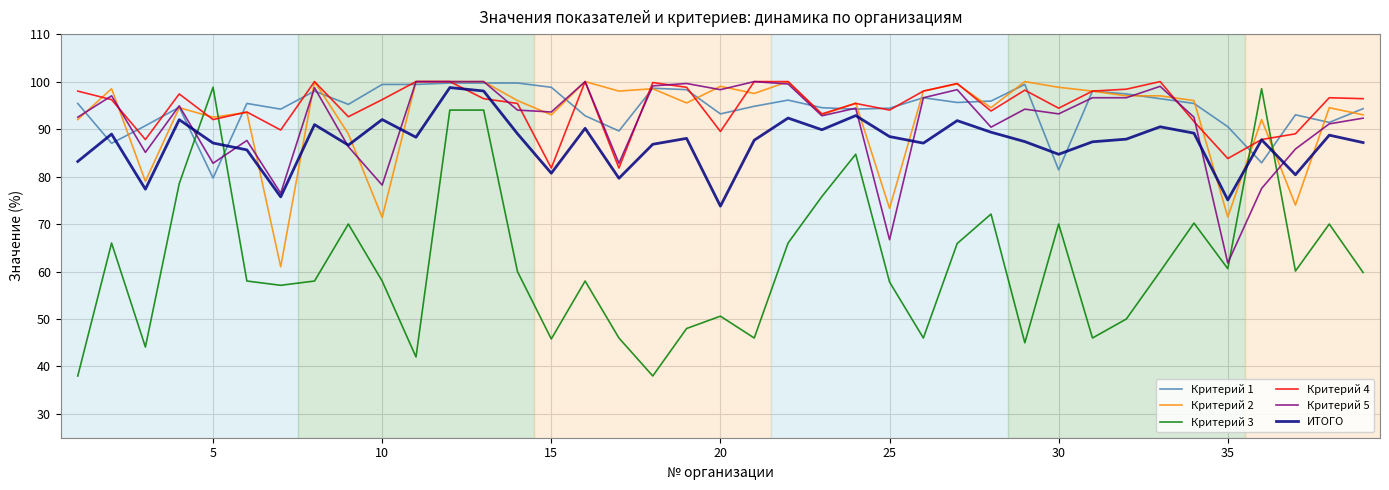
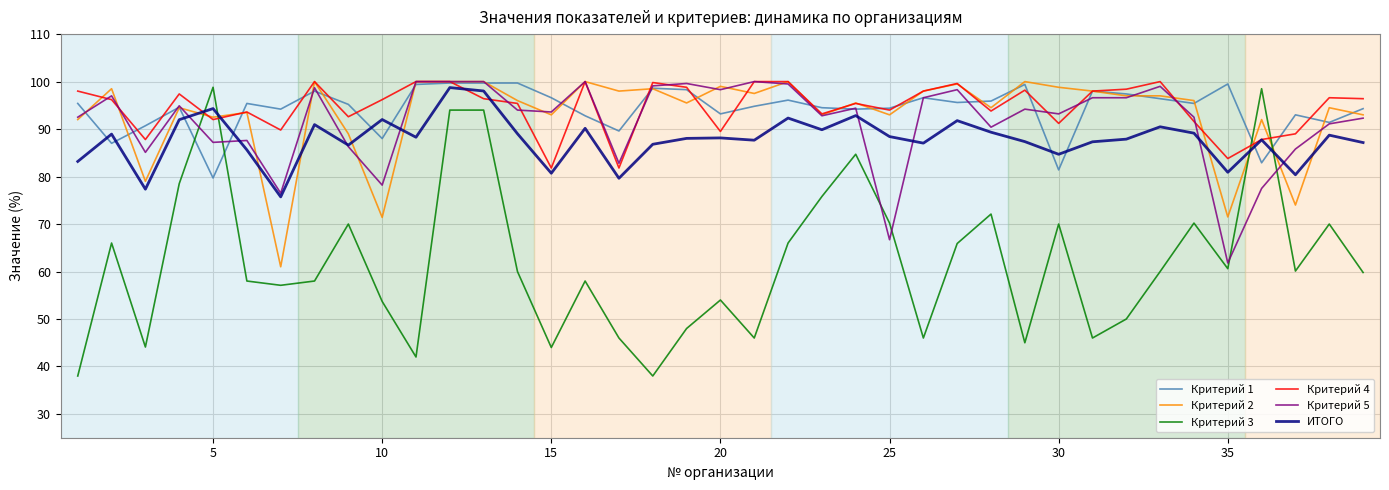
  {
    "Критерий 1": {
      "5": 80,
-     "10": 99,
-     "15": 99,
+     "10": 88,
+     "15": 97,
      "20": 93,
      "30": 81,
-     "35": 91
+     "35": 100
    },
    "Критерий 2": {
      "10": 71,
      "15": 93,
      "20": 99,
-     "25": 73,
+     "25": 93,
      "30": 99,
      "35": 72
    },
    "Критерий 3": {
      "5": 99,
-     "10": 58,
-     "15": 46,
-     "20": 51,
-     "25": 58,
+     "10": 54,
+     "15": 44,
+     "20": 54,
+     "25": 70,
      "30": 70,
      "35": 61
    },
    "Критерий 4": {
      "10": 96,
      "15": 82,
      "20": 90,
-     "30": 94,
+     "30": 91,
      "35": 84
    },
    "Критерий 5": {
-     "5": 83,
+     "5": 87,
      "10": 78,
      "15": 94,
      "20": 98,
      "25": 67,
      "30": 93,
      "35": 62
    },
    "ИТОГО": {
-     "5": 87,
+     "5": 94,
      "10": 92,
      "15": 81,
-     "20": 74,
+     "20": 88,
      "25": 88,
      "30": 85,
-     "35": 75
+     "35": 81
    }
  }
